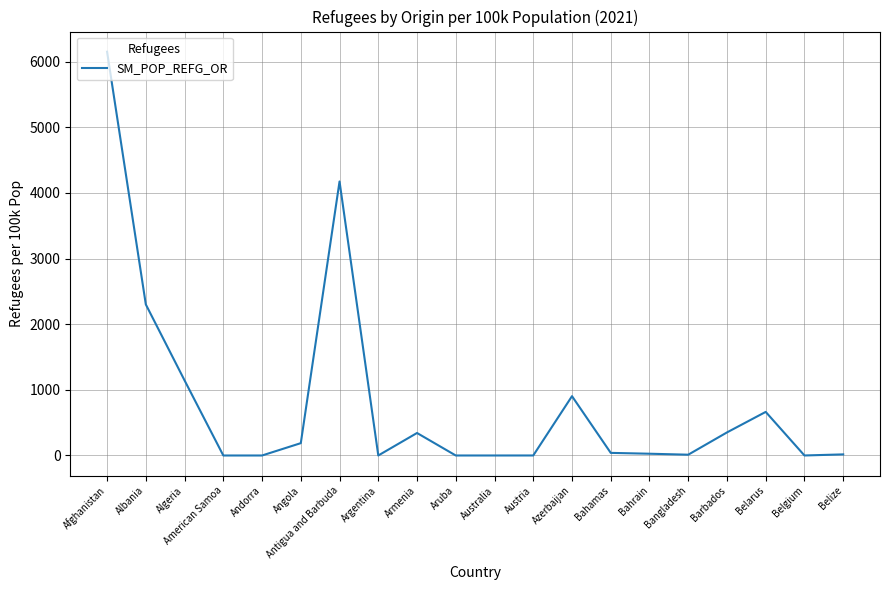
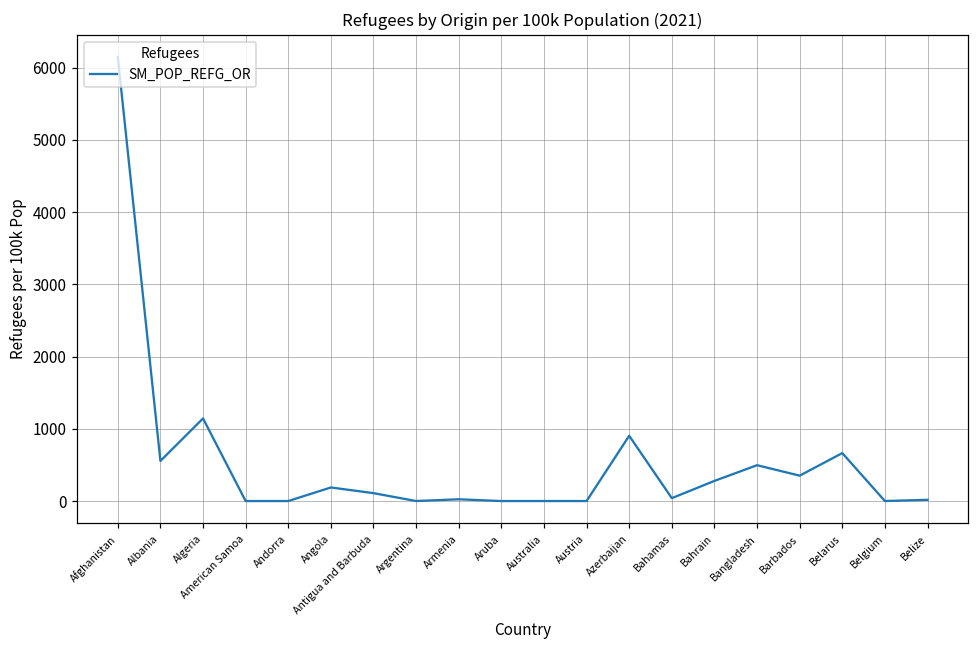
  {
-   "Albania": 2300,
+   "Albania": 600,
    "Algeria": 1100,
    "American Samoa": 0,
    "Andorra": 0,
    "Angola": 200,
-   "Antigua and Barbuda": 4200,
+   "Antigua and Barbuda": 100,
    "Argentina": 0,
-   "Armenia": 300,
+   "Armenia": 0,
    "Aruba": 0,
    "Australia": 0,
    "Austria": 0,
    "Azerbaijan": 900,
    "Bahamas": 0,
-   "Bahrain": 0,
-   "Bangladesh": 0,
+   "Bahrain": 300,
+   "Bangladesh": 500,
    "Barbados": 400,
    "Belarus": 700,
    "Belgium": 0,
    "Belize": 0
  }
